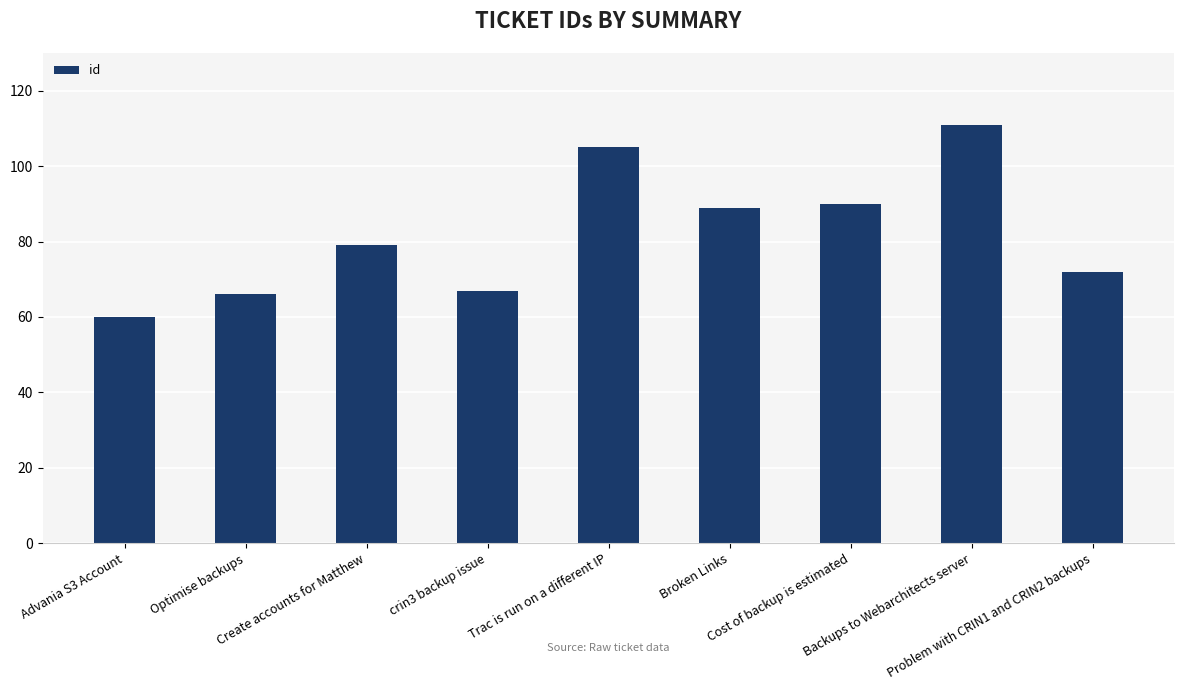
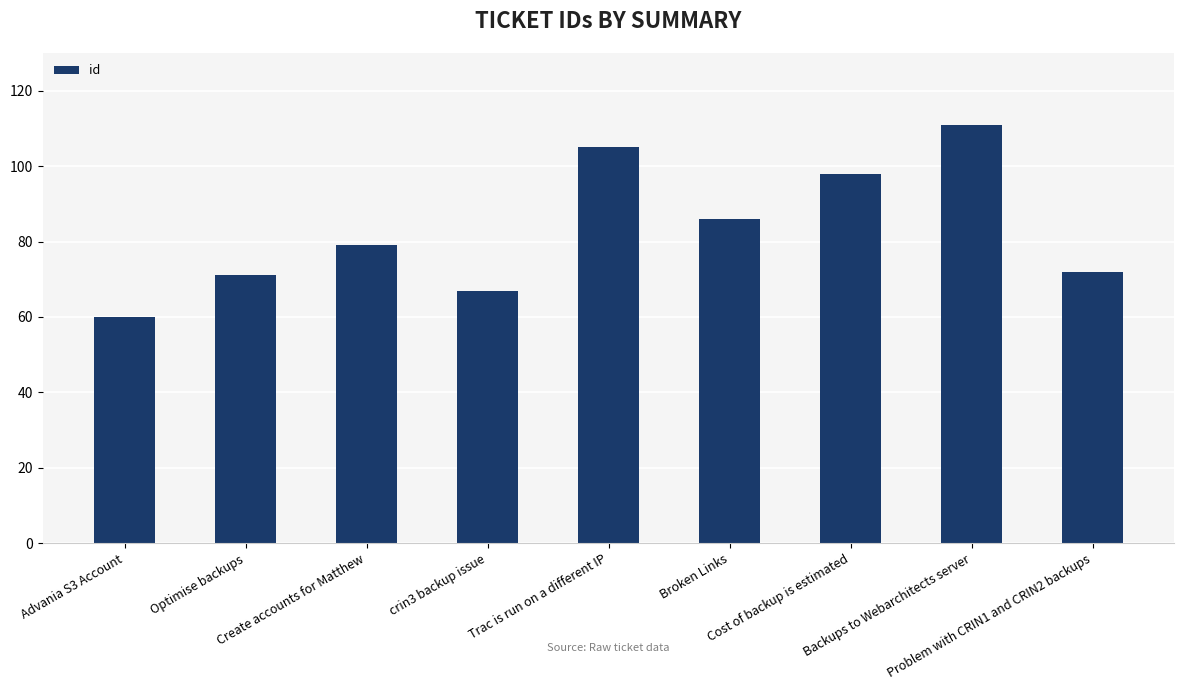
  {
    "Advania S3 Account": 60,
-   "Optimise backups": 66,
+   "Optimise backups": 71,
    "Create accounts for Matthew": 79,
    "crin3 backup issue": 67,
    "Trac is run on a different IP": 105,
-   "Broken Links": 89,
-   "Cost of backup is estimated": 90,
+   "Broken Links": 86,
+   "Cost of backup is estimated": 98,
    "Backups to Webarchitects server": 111,
    "Problem with CRIN1 and CRIN2 backups": 72
  }
